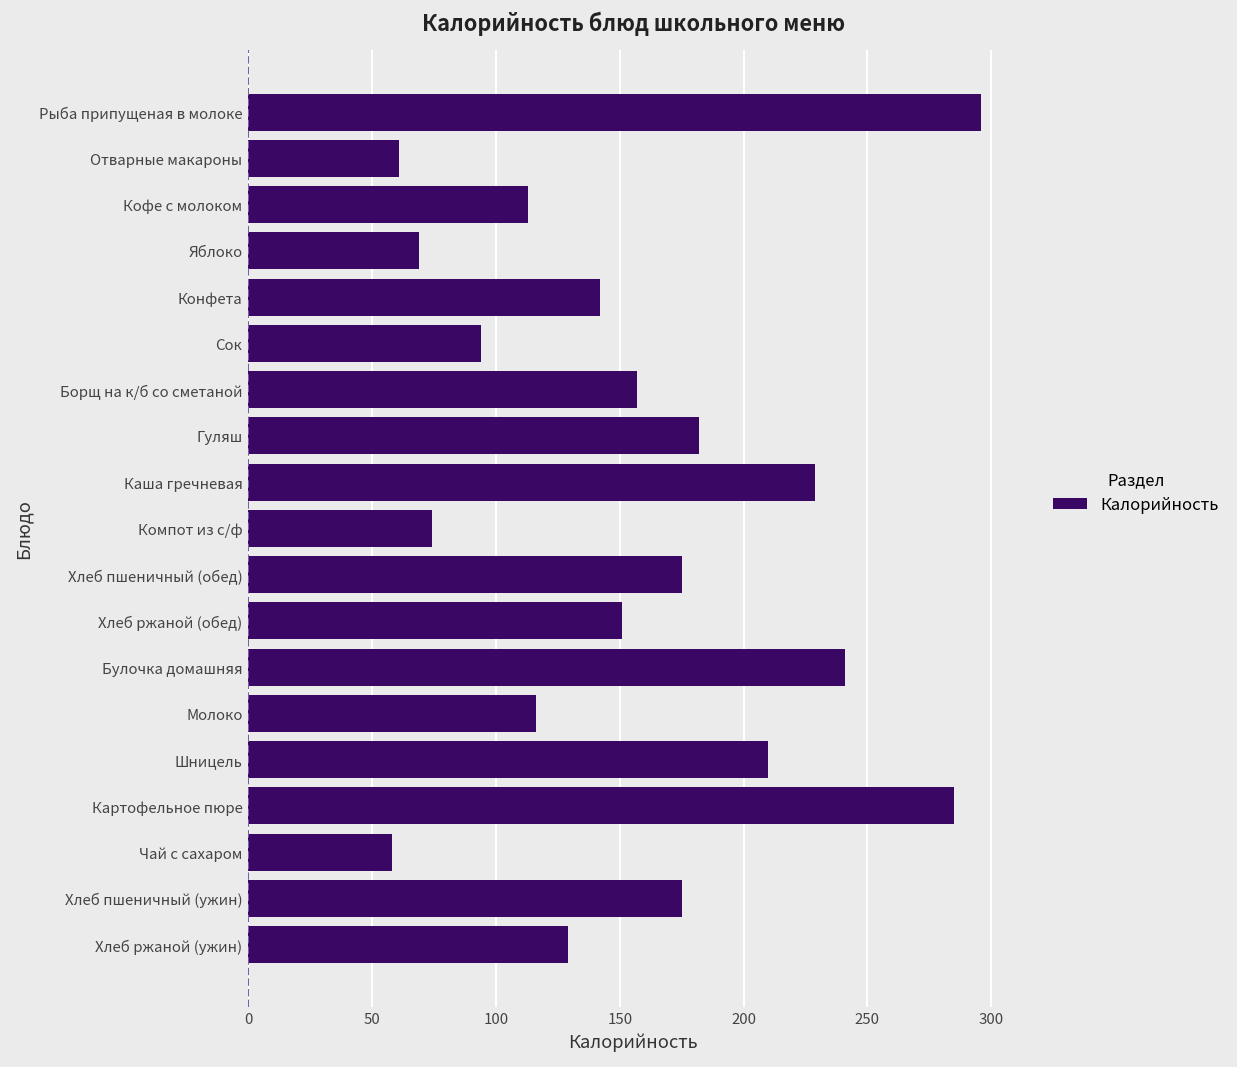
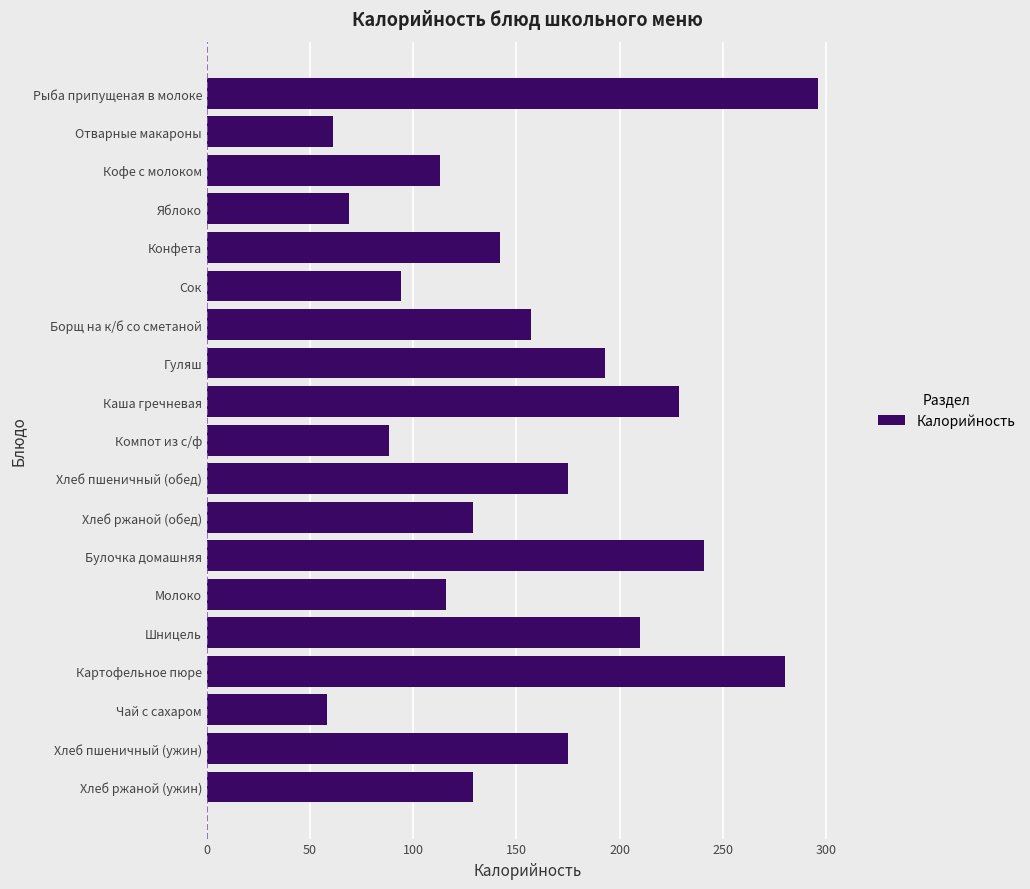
  {
    "Рыба припущеная в молоке": 296,
    "Отварные макароны": 61,
    "Кофе с молоком": 113,
    "Яблоко": 69,
    "Конфета": 142,
    "Сок": 94,
    "Борщ на к/б со сметаной": 157,
-   "Гуляш": 182,
+   "Гуляш": 193,
    "Каша гречневая": 229,
-   "Компот из с/ф": 74,
+   "Компот из с/ф": 88,
    "Хлеб пшеничный (обед)": 175,
-   "Хлеб ржаной (обед)": 151,
+   "Хлеб ржаной (обед)": 129,
    "Булочка домашняя": 241,
    "Молоко": 116,
    "Шницель": 210,
-   "Картофельное пюре": 285,
+   "Картофельное пюре": 280,
    "Чай с сахаром": 58,
    "Хлеб пшеничный (ужин)": 175,
    "Хлеб ржаной (ужин)": 129
  }
